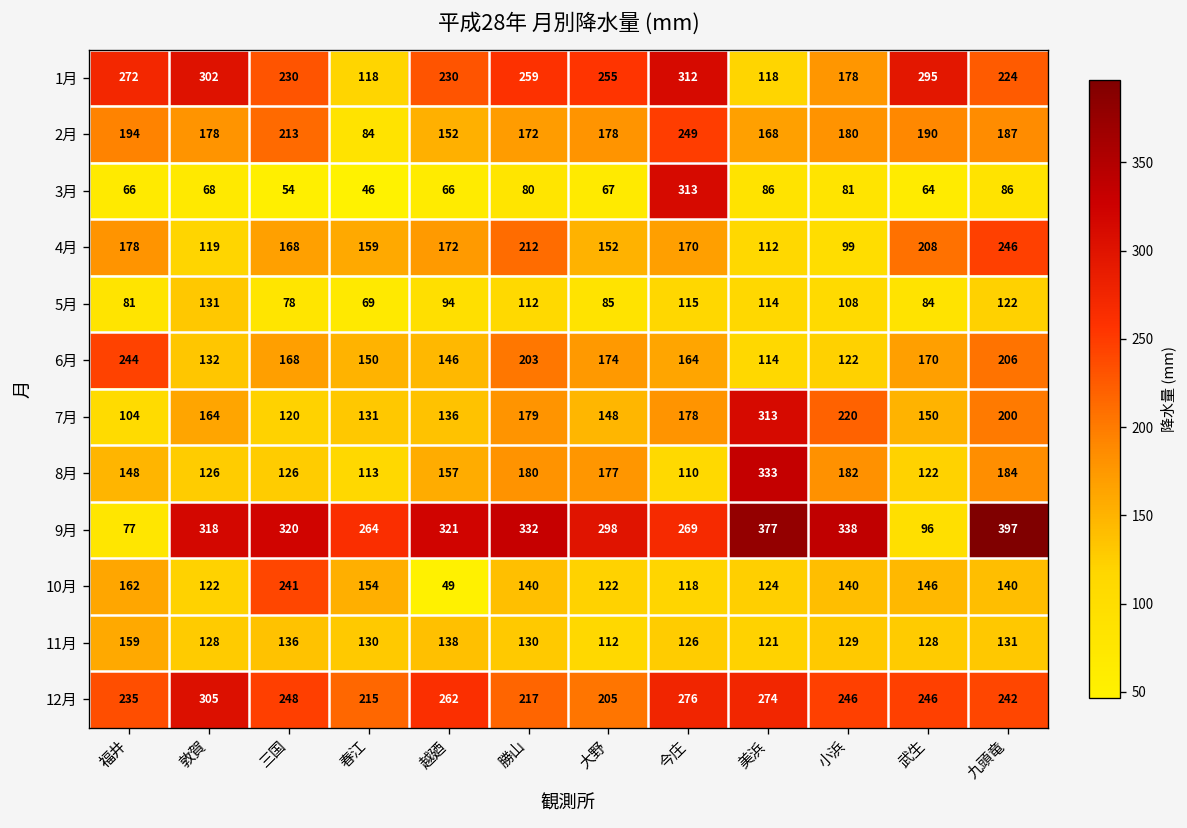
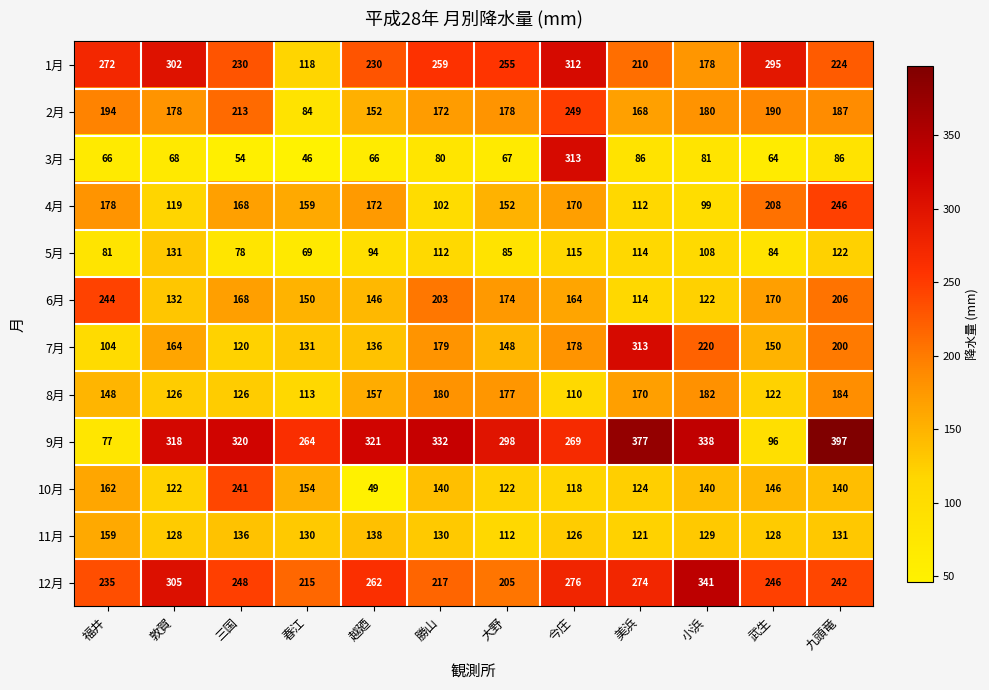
  {
    "1月": {
      "福井": 272,
      "敦賀": 302,
      "三国": 230,
      "春江": 118,
      "越廼": 230,
      "勝山": 259,
      "大野": 255,
      "今庄": 312,
-     "美浜": 118,
+     "美浜": 210,
      "小浜": 178,
      "武生": 295,
      "九頭竜": 224
    },
    "2月": {
      "福井": 194,
      "敦賀": 178,
      "三国": 213,
      "春江": 84,
      "越廼": 152,
      "勝山": 172,
      "大野": 178,
      "今庄": 249,
      "美浜": 168,
      "小浜": 180,
      "武生": 190,
      "九頭竜": 187
    },
    "3月": {
      "福井": 66,
      "敦賀": 68,
      "三国": 54,
      "春江": 46,
      "越廼": 66,
      "勝山": 80,
      "大野": 67,
      "今庄": 313,
      "美浜": 86,
      "小浜": 81,
      "武生": 64,
      "九頭竜": 86
    },
    "4月": {
      "福井": 178,
      "敦賀": 119,
      "三国": 168,
      "春江": 159,
      "越廼": 172,
-     "勝山": 212,
+     "勝山": 102,
      "大野": 152,
      "今庄": 170,
      "美浜": 112,
      "小浜": 99,
      "武生": 208,
      "九頭竜": 246
    },
    "5月": {
      "福井": 81,
      "敦賀": 131,
      "三国": 78,
      "春江": 69,
      "越廼": 94,
      "勝山": 112,
      "大野": 85,
      "今庄": 115,
      "美浜": 114,
      "小浜": 108,
      "武生": 84,
      "九頭竜": 122
    },
    "6月": {
      "福井": 244,
      "敦賀": 132,
      "三国": 168,
      "春江": 150,
      "越廼": 146,
      "勝山": 203,
      "大野": 174,
      "今庄": 164,
      "美浜": 114,
      "小浜": 122,
      "武生": 170,
      "九頭竜": 206
    },
    "7月": {
      "福井": 104,
      "敦賀": 164,
      "三国": 120,
      "春江": 131,
      "越廼": 136,
      "勝山": 179,
      "大野": 148,
      "今庄": 178,
      "美浜": 313,
      "小浜": 220,
      "武生": 150,
      "九頭竜": 200
    },
    "8月": {
      "福井": 148,
      "敦賀": 126,
      "三国": 126,
      "春江": 113,
      "越廼": 157,
      "勝山": 180,
      "大野": 177,
      "今庄": 110,
-     "美浜": 333,
+     "美浜": 170,
      "小浜": 182,
      "武生": 122,
      "九頭竜": 184
    },
    "9月": {
      "福井": 77,
      "敦賀": 318,
      "三国": 320,
      "春江": 264,
      "越廼": 321,
      "勝山": 332,
      "大野": 298,
      "今庄": 269,
      "美浜": 377,
      "小浜": 338,
      "武生": 96,
      "九頭竜": 397
    },
    "10月": {
      "福井": 162,
      "敦賀": 122,
      "三国": 241,
      "春江": 154,
      "越廼": 49,
      "勝山": 140,
      "大野": 122,
      "今庄": 118,
      "美浜": 124,
      "小浜": 140,
      "武生": 146,
      "九頭竜": 140
    },
    "11月": {
      "福井": 159,
      "敦賀": 128,
      "三国": 136,
      "春江": 130,
      "越廼": 138,
      "勝山": 130,
      "大野": 112,
      "今庄": 126,
      "美浜": 121,
      "小浜": 129,
      "武生": 128,
      "九頭竜": 131
    },
    "12月": {
      "福井": 235,
      "敦賀": 305,
      "三国": 248,
      "春江": 215,
      "越廼": 262,
      "勝山": 217,
      "大野": 205,
      "今庄": 276,
      "美浜": 274,
-     "小浜": 246,
+     "小浜": 341,
      "武生": 246,
      "九頭竜": 242
    }
  }
